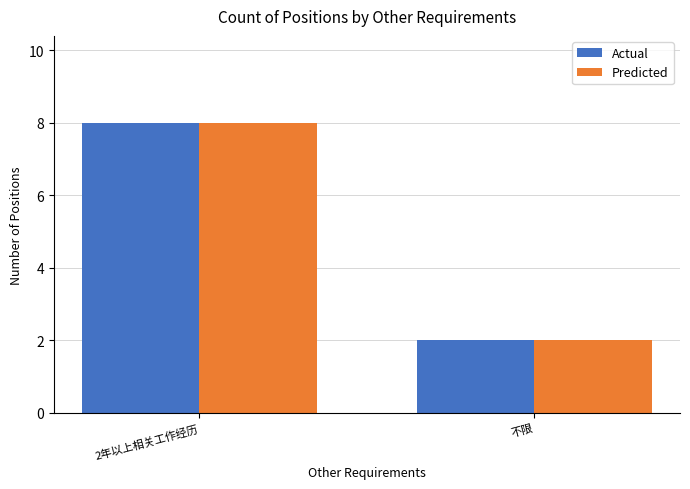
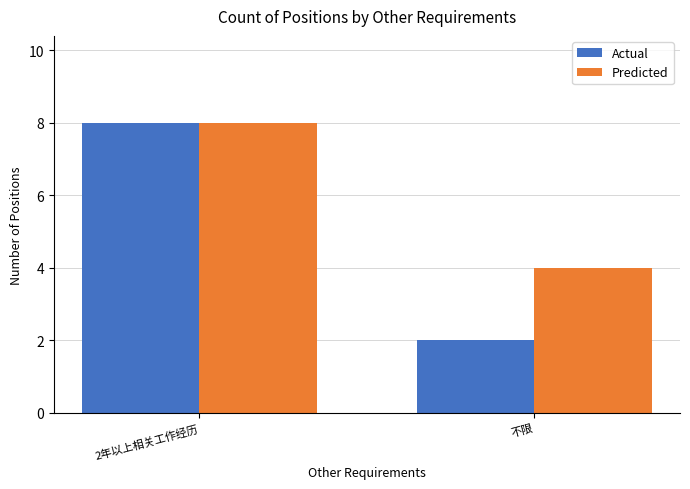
  {
    "Actual": {
      "2年以上相关工作经历": 8,
      "不限": 2
    },
    "Predicted": {
      "2年以上相关工作经历": 8,
-     "不限": 2
+     "不限": 4
    }
  }
